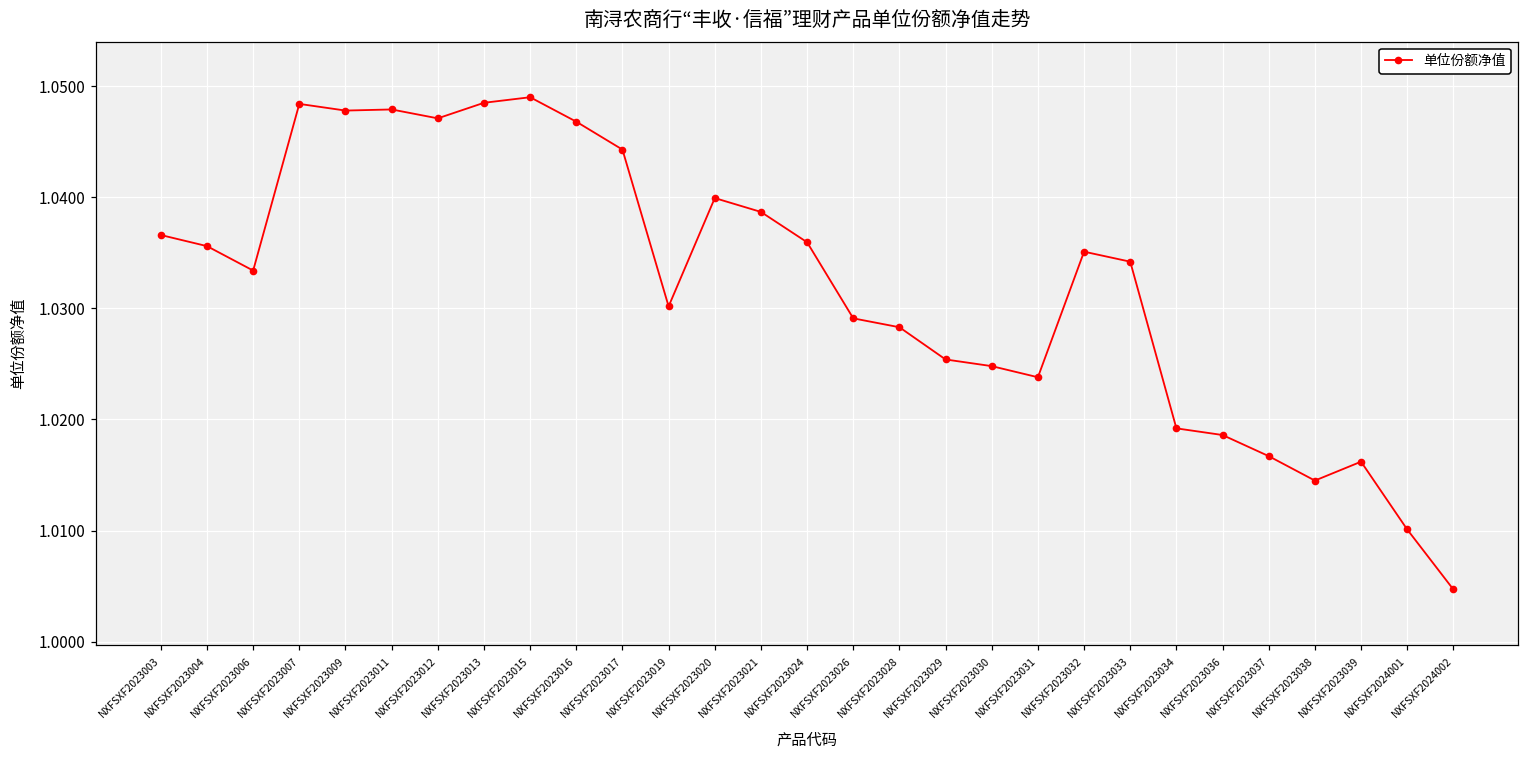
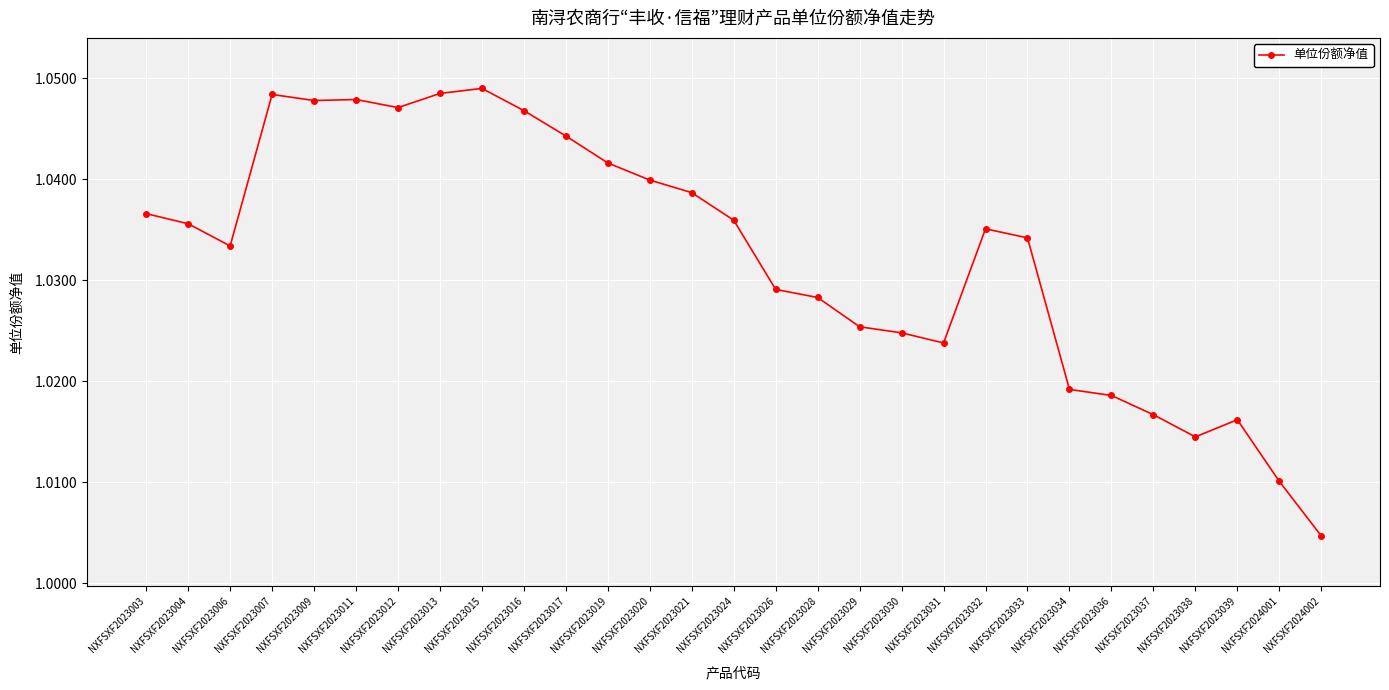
  {
    "NXFSXF2023003": 1.0366,
    "NXFSXF2023004": 1.0356,
    "NXFSXF2023006": 1.0334,
    "NXFSXF2023007": 1.0484,
    "NXFSXF2023009": 1.0478,
    "NXFSXF2023011": 1.0479,
    "NXFSXF2023012": 1.0471,
    "NXFSXF2023013": 1.0485,
    "NXFSXF2023015": 1.0490,
    "NXFSXF2023016": 1.0468,
    "NXFSXF2023017": 1.0443,
-   "NXFSXF2023019": 1.0302,
+   "NXFSXF2023019": 1.0416,
    "NXFSXF2023020": 1.0399,
    "NXFSXF2023021": 1.0387,
    "NXFSXF2023024": 1.0359,
    "NXFSXF2023026": 1.0291,
    "NXFSXF2023028": 1.0283,
    "NXFSXF2023029": 1.0254,
    "NXFSXF2023030": 1.0248,
    "NXFSXF2023031": 1.0238,
    "NXFSXF2023032": 1.0351,
    "NXFSXF2023033": 1.0342,
    "NXFSXF2023034": 1.0192,
    "NXFSXF2023036": 1.0186,
    "NXFSXF2023037": 1.0167,
    "NXFSXF2023038": 1.0145,
    "NXFSXF2023039": 1.0162,
    "NXFSXF2024001": 1.0101,
    "NXFSXF2024002": 1.0047
  }
